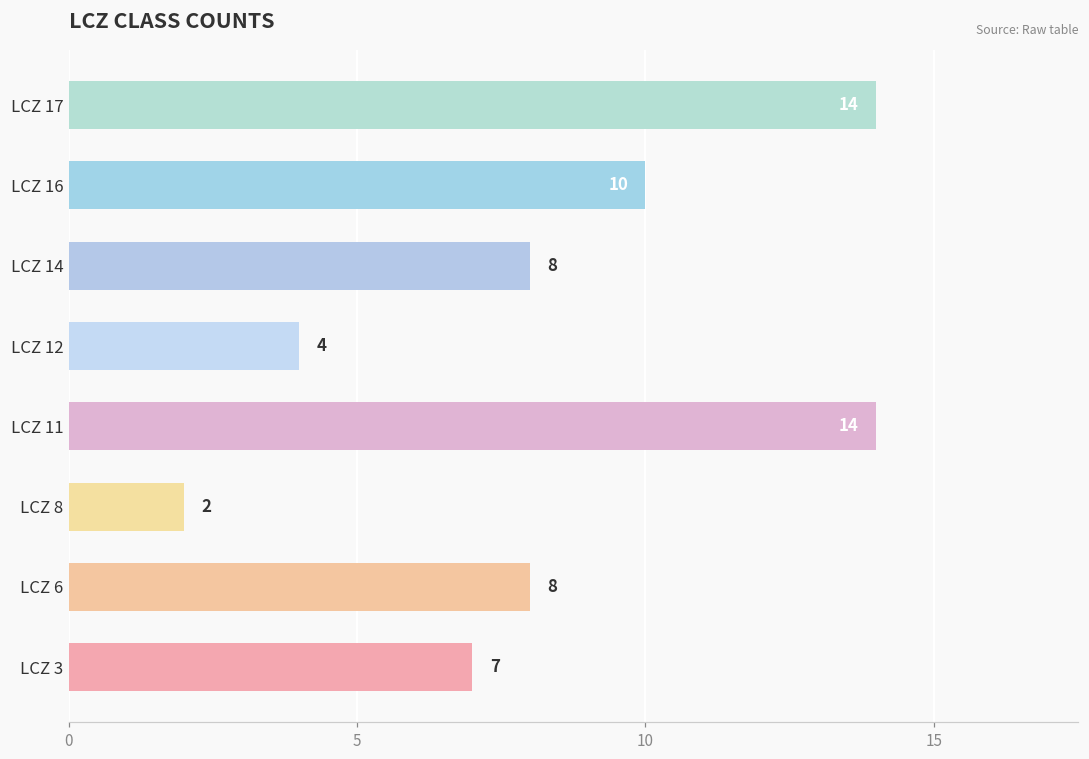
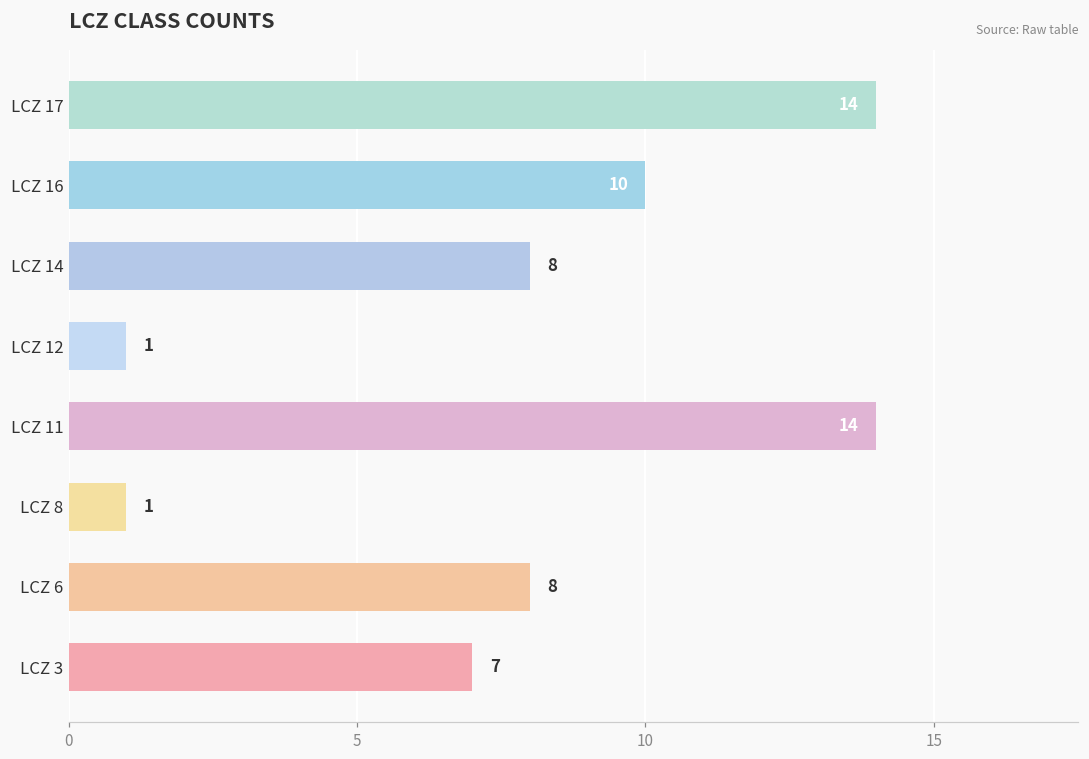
  {
    "LCZ 17": 14,
    "LCZ 16": 10,
    "LCZ 14": 8,
-   "LCZ 12": 4,
+   "LCZ 12": 1,
    "LCZ 11": 14,
-   "LCZ 8": 2,
+   "LCZ 8": 1,
    "LCZ 6": 8,
    "LCZ 3": 7
  }
